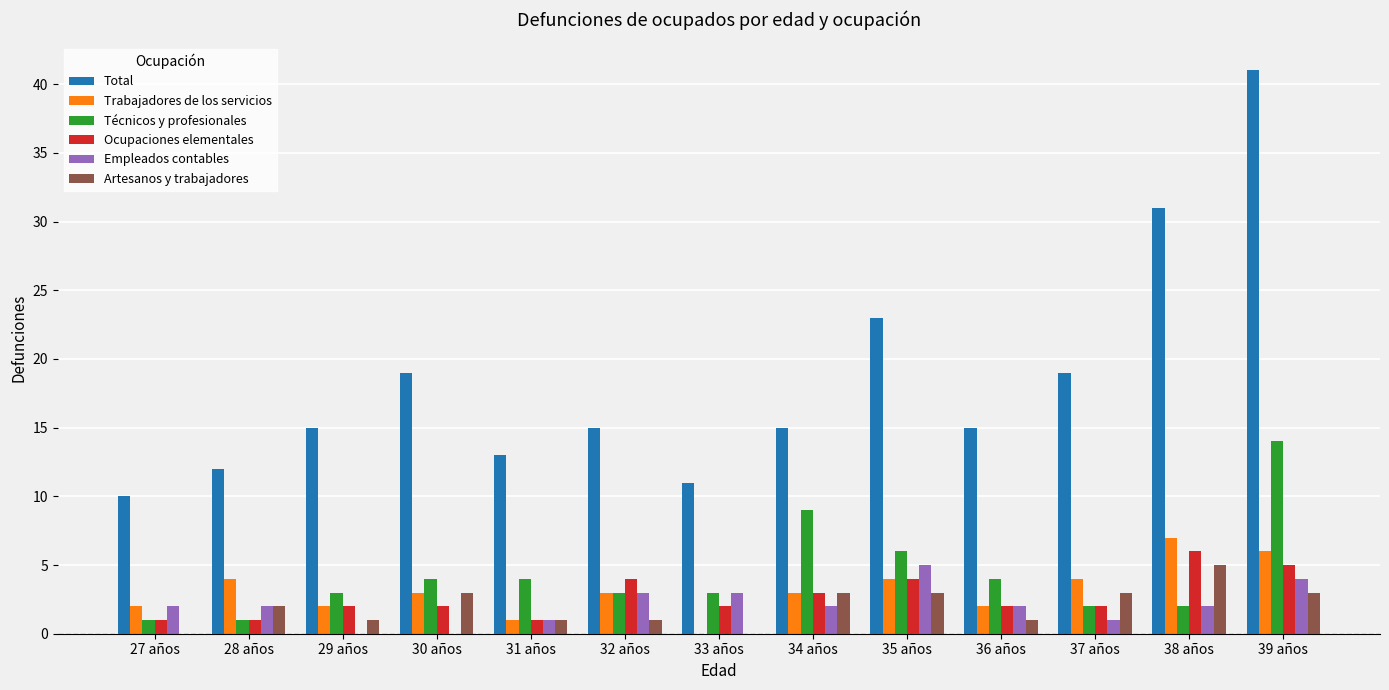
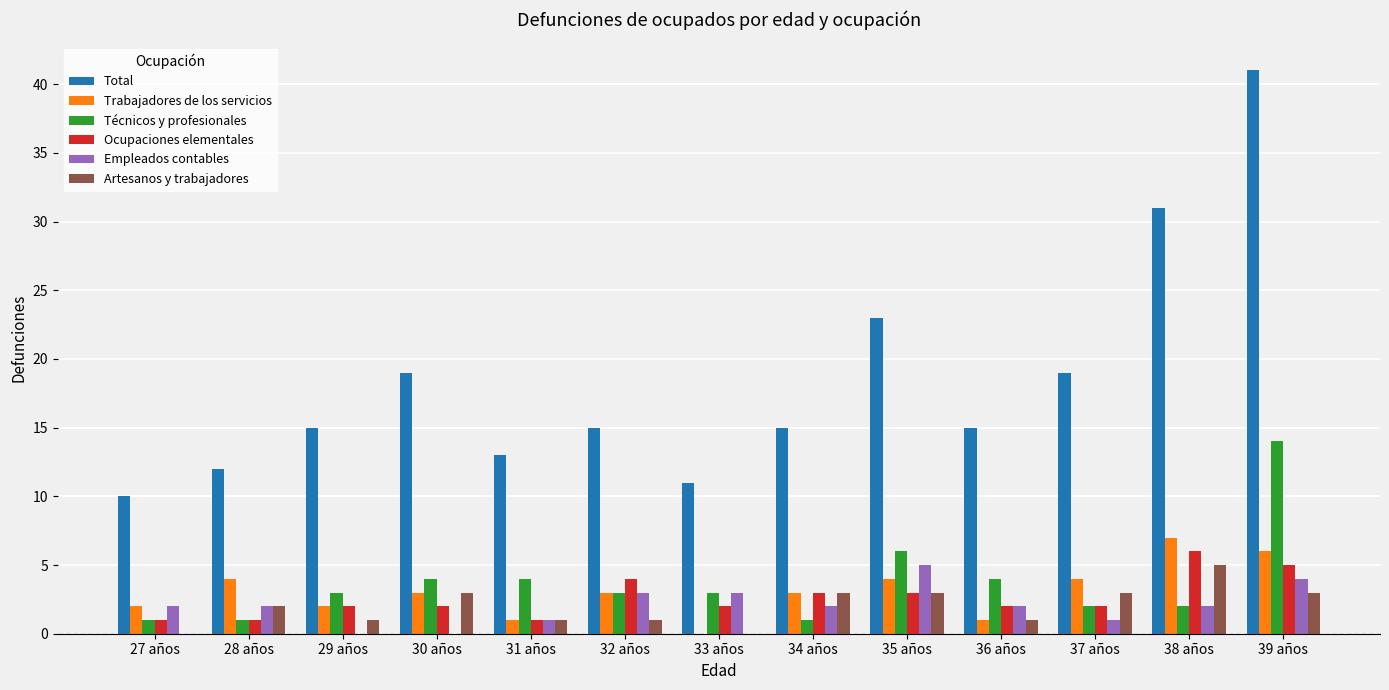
  {
    "Total": {
      "27 años": 10,
      "28 años": 12,
      "29 años": 15,
      "30 años": 19,
      "31 años": 13,
      "32 años": 15,
      "33 años": 11,
      "34 años": 15,
      "35 años": 23,
      "36 años": 15,
      "37 años": 19,
      "38 años": 31,
      "39 años": 41
    },
    "Trabajadores de los servicios": {
      "27 años": 2,
      "28 años": 4,
      "29 años": 2,
      "30 años": 3,
      "31 años": 1,
      "32 años": 3,
      "33 años": 0,
      "34 años": 3,
      "35 años": 4,
-     "36 años": 2,
+     "36 años": 1,
      "37 años": 4,
      "38 años": 7,
      "39 años": 6
    },
    "Técnicos y profesionales": {
      "27 años": 1,
      "28 años": 1,
      "29 años": 3,
      "30 años": 4,
      "31 años": 4,
      "32 años": 3,
      "33 años": 3,
-     "34 años": 9,
+     "34 años": 1,
      "35 años": 6,
      "36 años": 4,
      "37 años": 2,
      "38 años": 2,
      "39 años": 14
    },
    "Ocupaciones elementales": {
      "27 años": 1,
      "28 años": 1,
      "29 años": 2,
      "30 años": 2,
      "31 años": 1,
      "32 años": 4,
      "33 años": 2,
      "34 años": 3,
-     "35 años": 4,
+     "35 años": 3,
      "36 años": 2,
      "37 años": 2,
      "38 años": 6,
      "39 años": 5
    },
    "Empleados contables": {
      "27 años": 2,
      "28 años": 2,
      "29 años": 0,
      "30 años": 0,
      "31 años": 1,
      "32 años": 3,
      "33 años": 3,
      "34 años": 2,
      "35 años": 5,
      "36 años": 2,
      "37 años": 1,
      "38 años": 2,
      "39 años": 4
    },
    "Artesanos y trabajadores": {
      "27 años": 0,
      "28 años": 2,
      "29 años": 1,
      "30 años": 3,
      "31 años": 1,
      "32 años": 1,
      "33 años": 0,
      "34 años": 3,
      "35 años": 3,
      "36 años": 1,
      "37 años": 3,
      "38 años": 5,
      "39 años": 3
    }
  }
